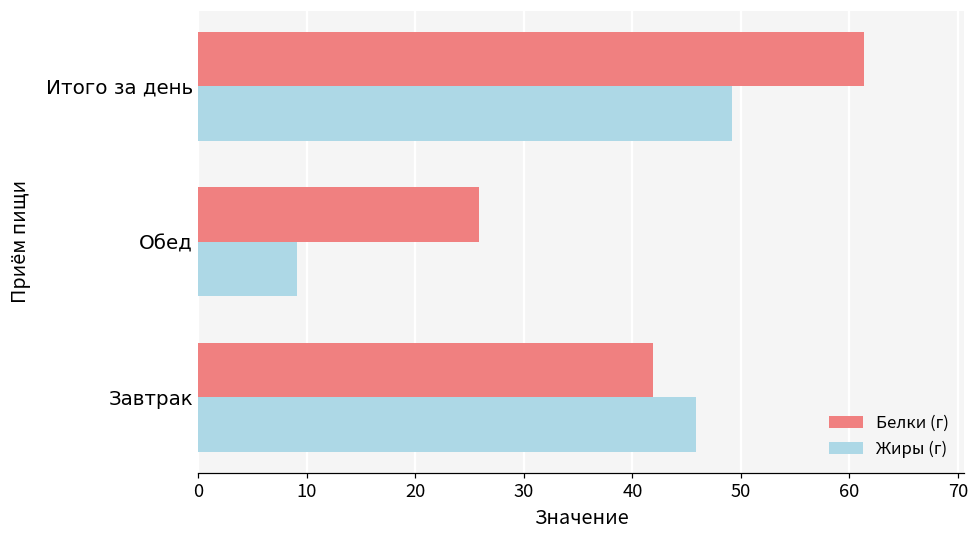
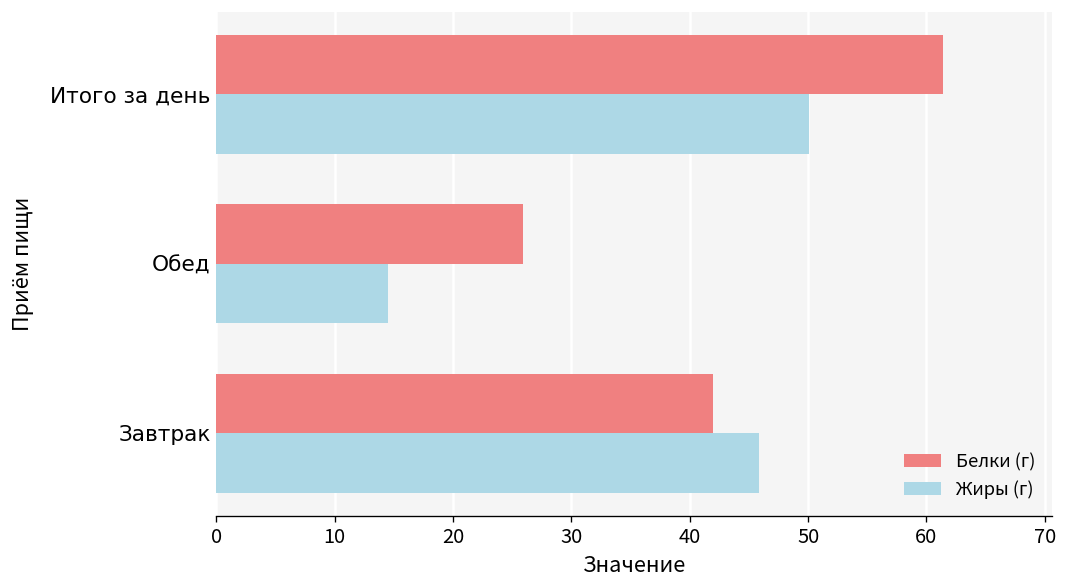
  {
    "Белки (г)": {
      "Итого за день": 61,
      "Обед": 26,
      "Завтрак": 42
    },
    "Жиры (г)": {
-     "Итого за день": 49,
-     "Обед": 9,
+     "Итого за день": 50,
+     "Обед": 15,
      "Завтрак": 46
    }
  }
